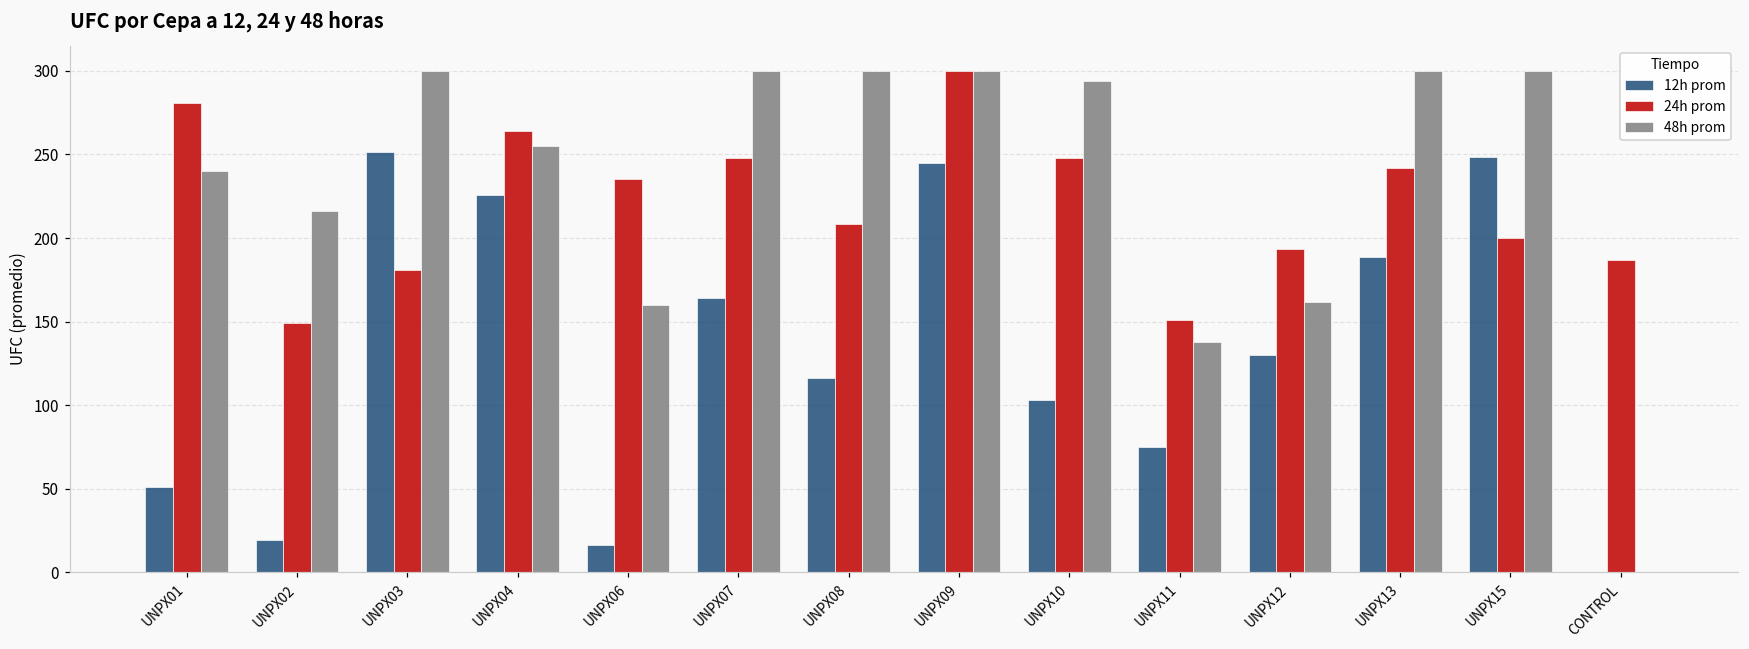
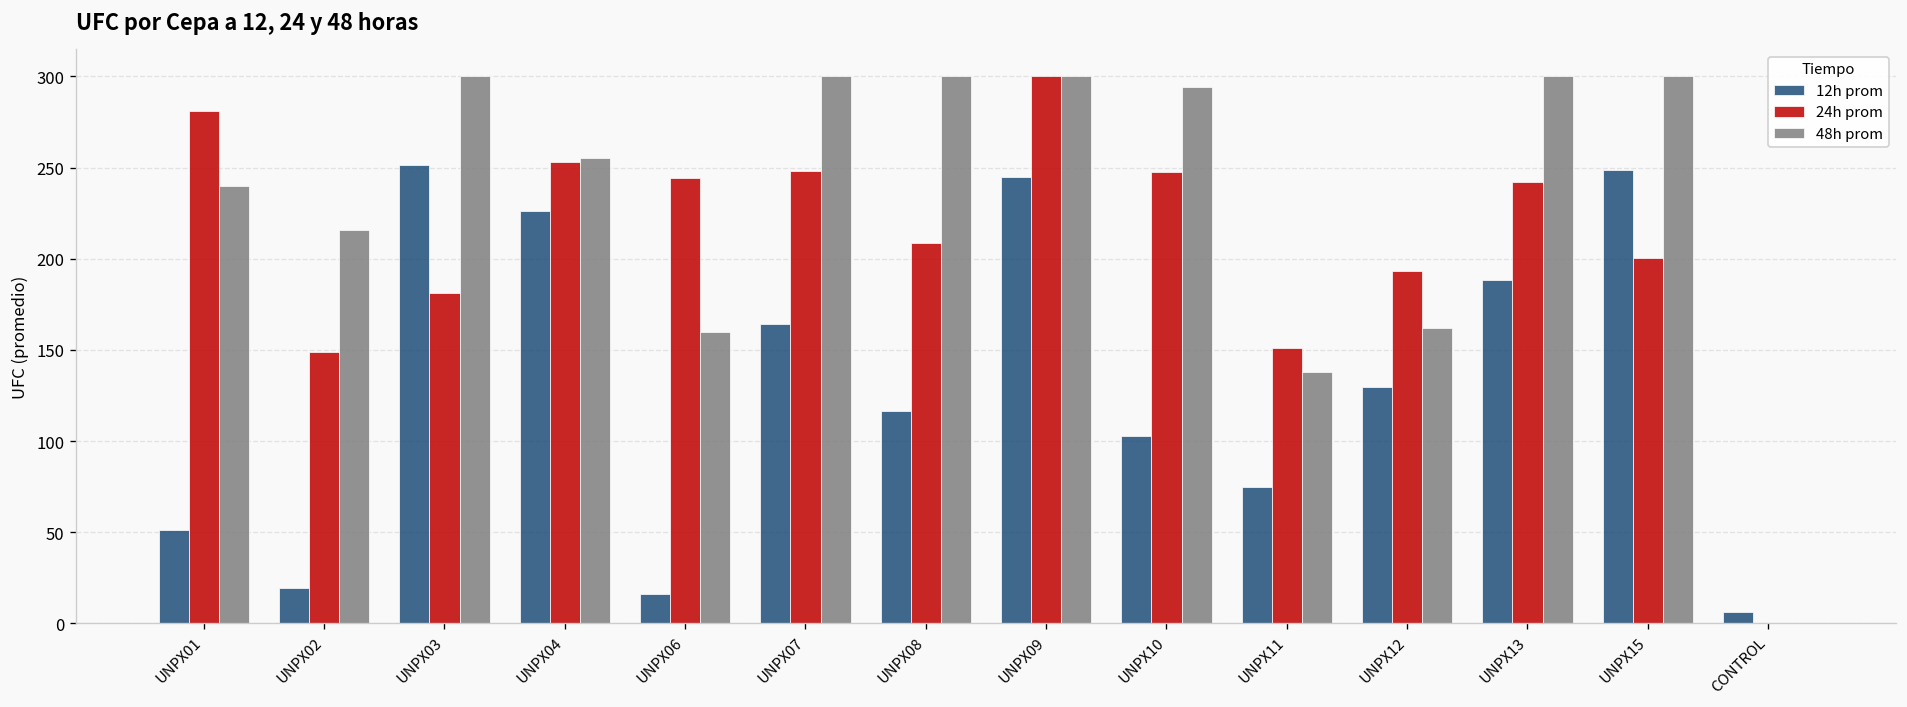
  {
    "12h prom": {
      "UNPX01": 51,
      "UNPX02": 20,
      "UNPX03": 251,
      "UNPX04": 226,
      "UNPX06": 16,
      "UNPX07": 164,
      "UNPX08": 116,
      "UNPX09": 245,
      "UNPX10": 103,
      "UNPX11": 75,
      "UNPX12": 130,
      "UNPX13": 188,
      "UNPX15": 249,
-     "CONTROL": 0
+     "CONTROL": 6
    },
    "24h prom": {
      "UNPX01": 281,
      "UNPX02": 149,
      "UNPX03": 181,
-     "UNPX04": 264,
-     "UNPX06": 235,
+     "UNPX04": 253,
+     "UNPX06": 244,
      "UNPX07": 248,
      "UNPX08": 209,
      "UNPX09": 300,
      "UNPX10": 248,
      "UNPX11": 151,
      "UNPX12": 193,
      "UNPX13": 242,
      "UNPX15": 200,
-     "CONTROL": 187
+     "CONTROL": 0
    },
    "48h prom": {
      "UNPX01": 240,
      "UNPX02": 216,
      "UNPX03": 300,
      "UNPX04": 255,
      "UNPX06": 160,
      "UNPX07": 300,
      "UNPX08": 300,
      "UNPX09": 300,
      "UNPX10": 294,
      "UNPX11": 138,
      "UNPX12": 162,
      "UNPX13": 300,
      "UNPX15": 300,
      "CONTROL": 0
    }
  }
